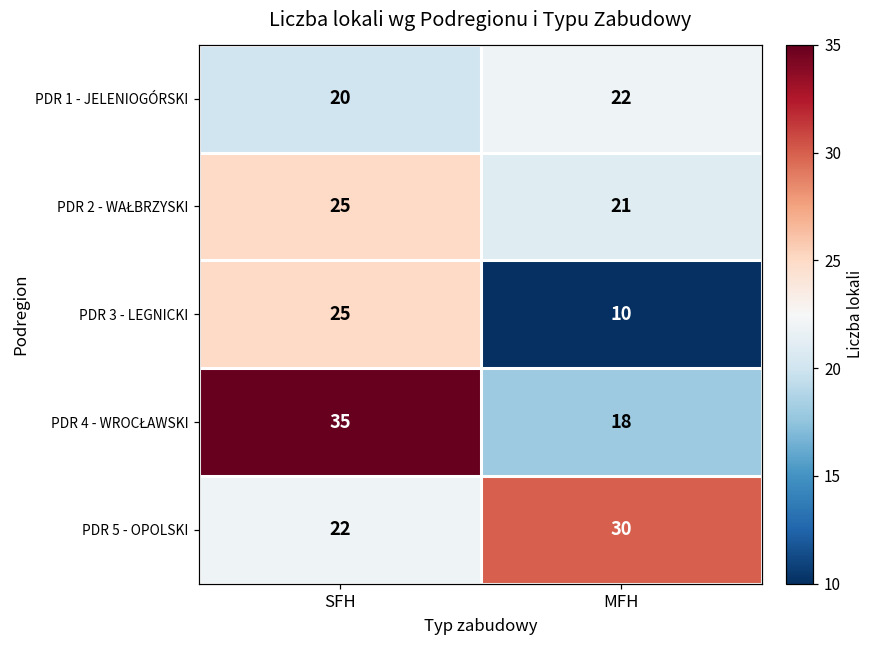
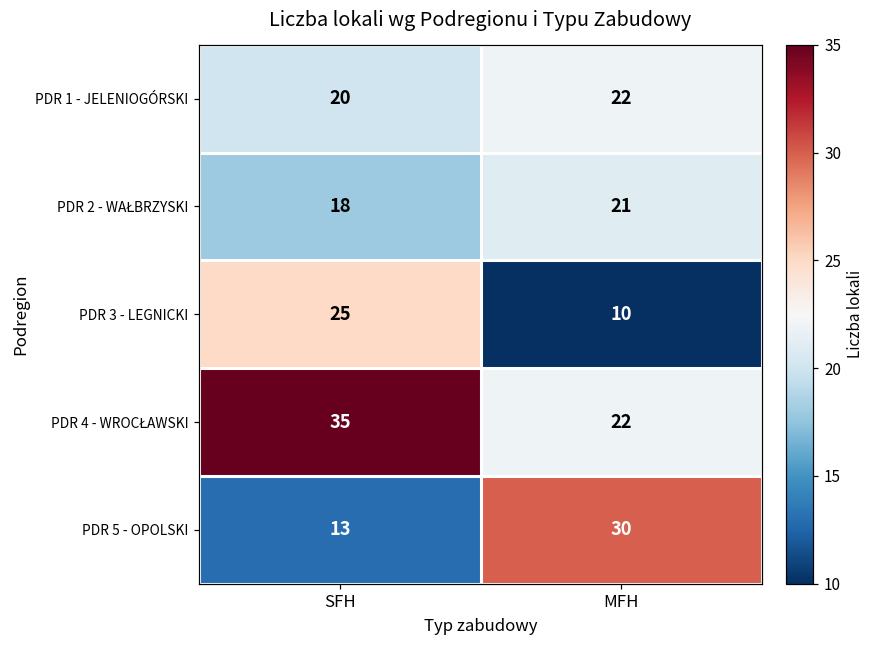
  {
    "PDR 1 - JELENIOGÓRSKI": {
      "SFH": 20,
      "MFH": 22
    },
    "PDR 2 - WAŁBRZYSKI": {
-     "SFH": 25,
+     "SFH": 18,
      "MFH": 21
    },
    "PDR 3 - LEGNICKI": {
      "SFH": 25,
      "MFH": 10
    },
    "PDR 4 - WROCŁAWSKI": {
      "SFH": 35,
-     "MFH": 18
+     "MFH": 22
    },
    "PDR 5 - OPOLSKI": {
-     "SFH": 22,
+     "SFH": 13,
      "MFH": 30
    }
  }
